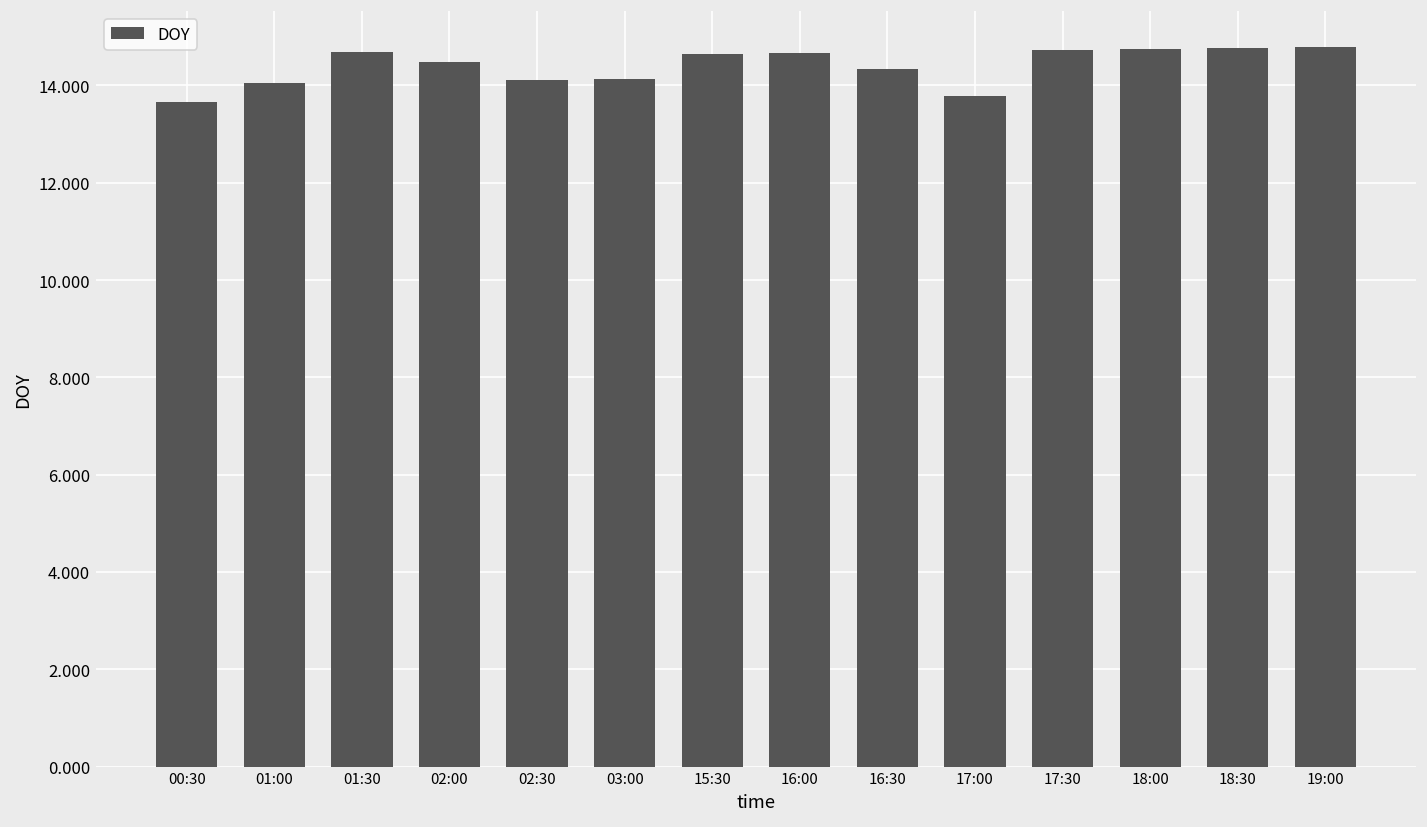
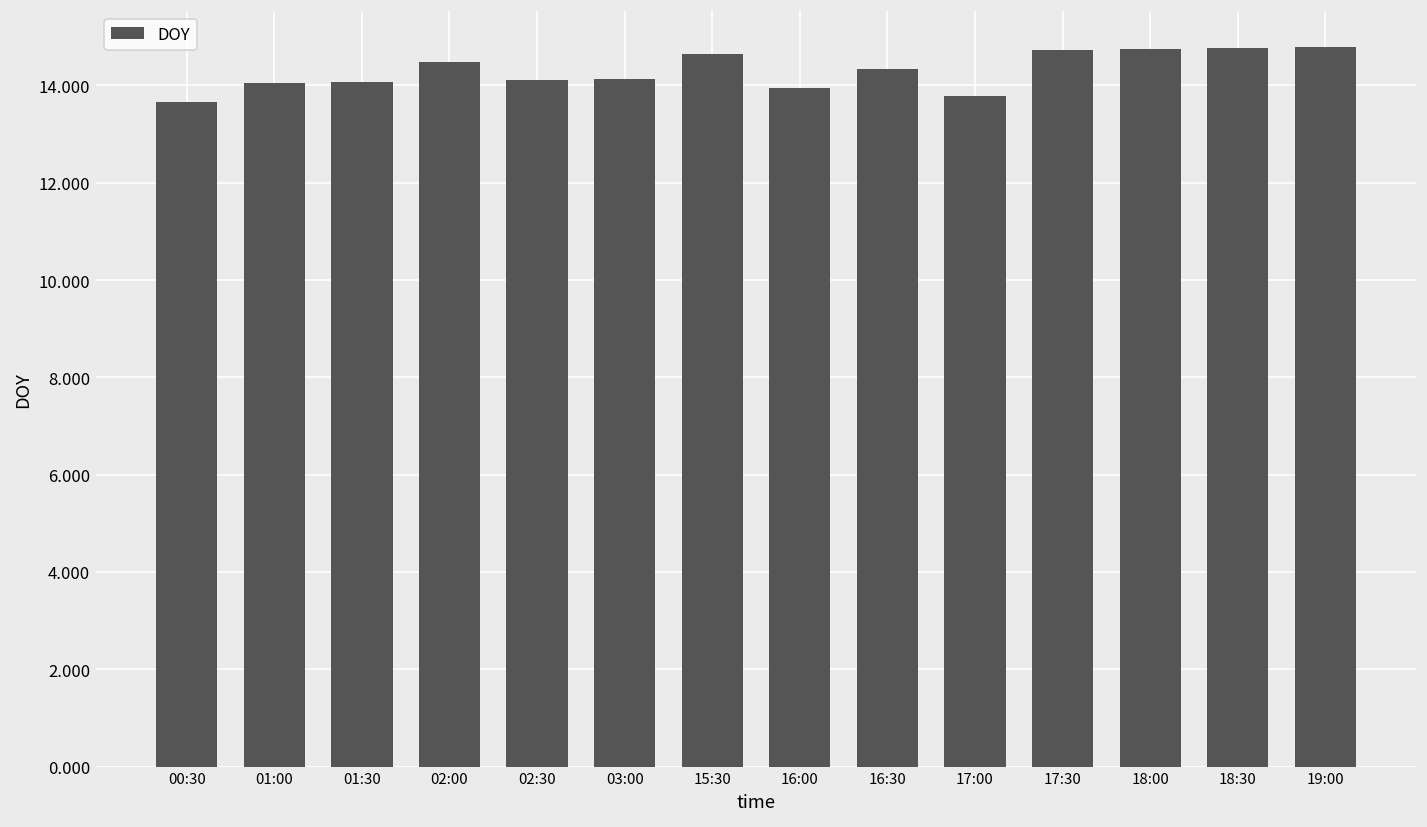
  {
    "00:30": 13.7,
    "01:00": 14.0,
-   "01:30": 14.7,
+   "01:30": 14.1,
    "02:00": 14.5,
    "02:30": 14.1,
    "03:00": 14.1,
    "15:30": 14.6,
-   "16:00": 14.7,
+   "16:00": 13.9,
    "16:30": 14.3,
    "17:00": 13.8,
    "17:30": 14.7,
    "18:00": 14.7,
    "18:30": 14.8,
    "19:00": 14.8
  }
